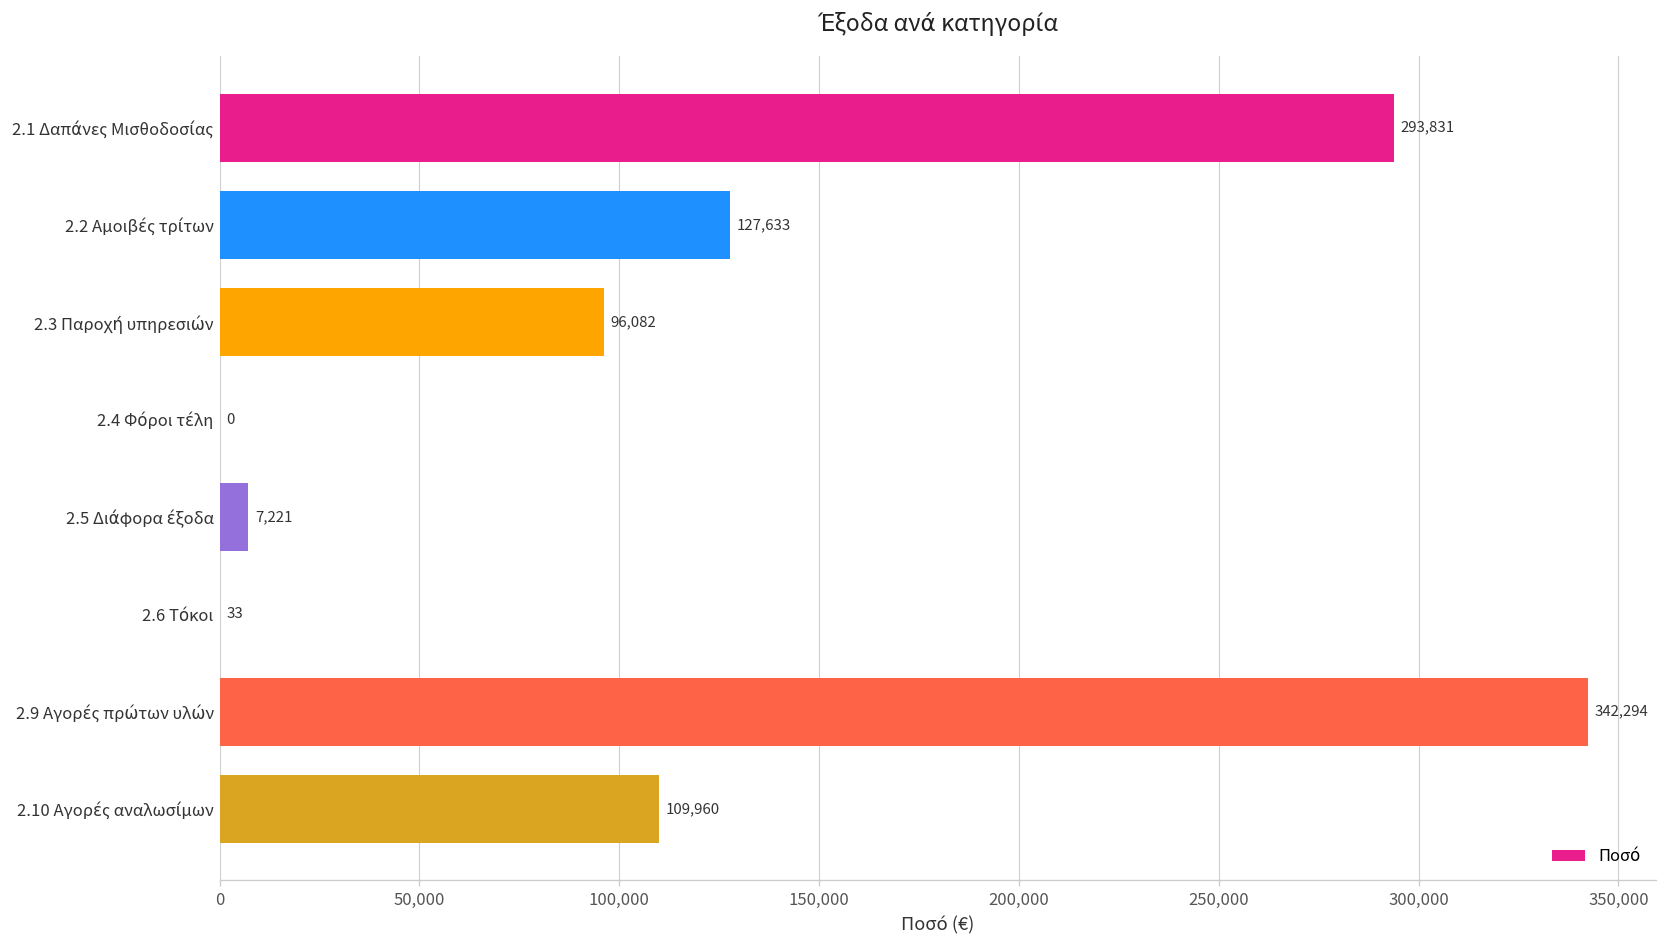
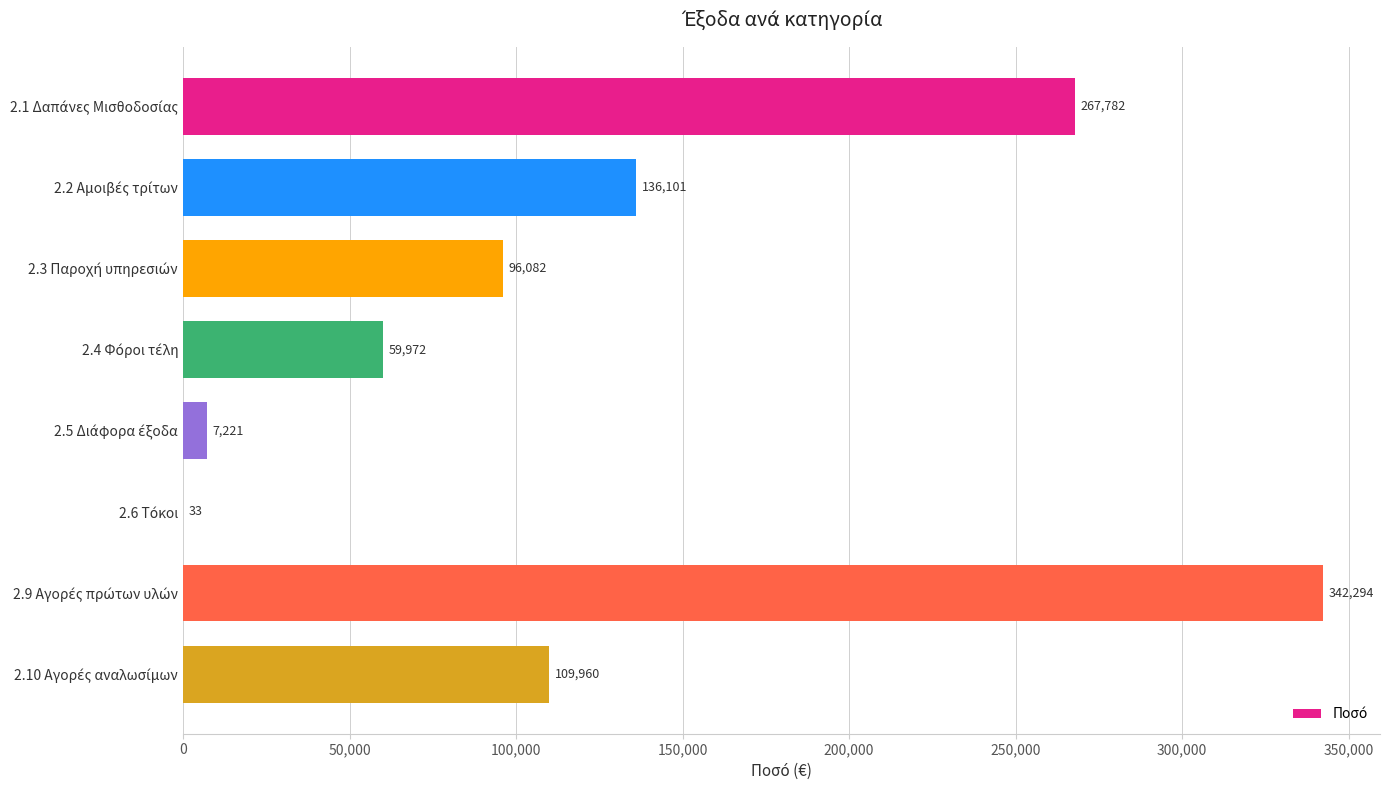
  {
-   "2.1 Δαπάνες Μισθοδοσίας": "293,831",
-   "2.2 Αμοιβές τρίτων": "127,633",
+   "2.1 Δαπάνες Μισθοδοσίας": "267,782",
+   "2.2 Αμοιβές τρίτων": "136,101",
    "2.3 Παροχή υπηρεσιών": "96,082",
-   "2.4 Φόροι τέλη": "0",
+   "2.4 Φόροι τέλη": "59,972",
    "2.5 Διάφορα έξοδα": "7,221",
    "2.6 Τόκοι": "33",
    "2.9 Αγορές πρώτων υλών": "342,294",
    "2.10 Αγορές αναλωσίμων": "109,960"
  }
